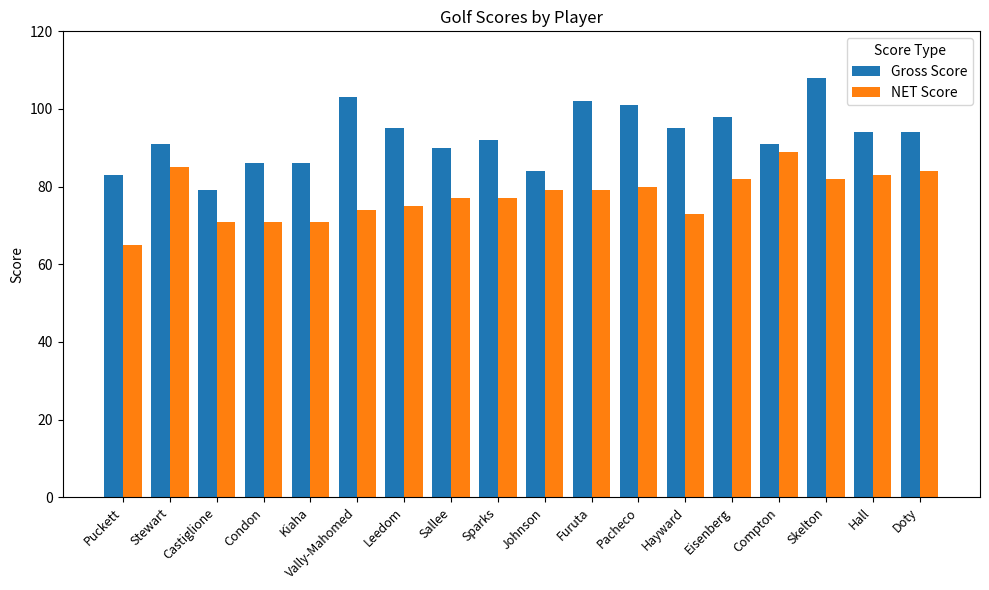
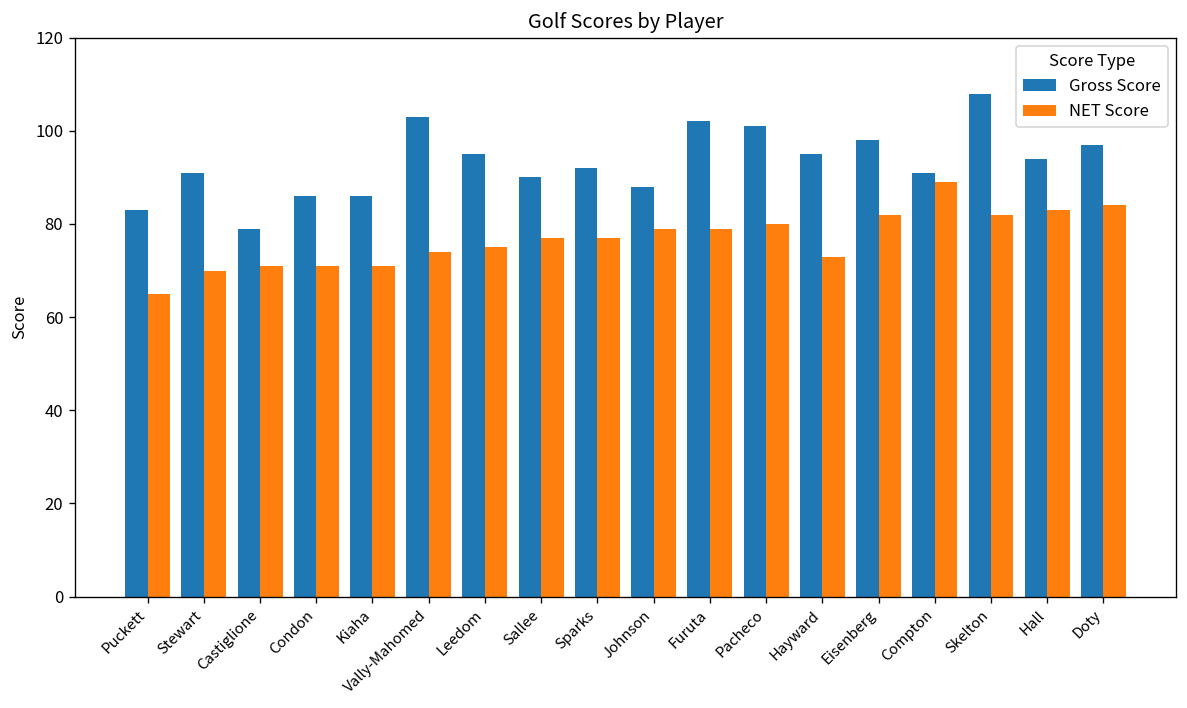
  {
    "Gross Score": {
      "Puckett": 83,
      "Stewart": 91,
      "Castiglione": 79,
      "Condon": 86,
      "Kiaha": 86,
      "Vally-Mahomed": 103,
      "Leedom": 95,
      "Sallee": 90,
      "Sparks": 92,
-     "Johnson": 84,
+     "Johnson": 88,
      "Furuta": 102,
      "Pacheco": 101,
      "Hayward": 95,
      "Eisenberg": 98,
      "Compton": 91,
      "Skelton": 108,
      "Hall": 94,
-     "Doty": 94
+     "Doty": 97
    },
    "NET Score": {
      "Puckett": 65,
-     "Stewart": 85,
+     "Stewart": 70,
      "Castiglione": 71,
      "Condon": 71,
      "Kiaha": 71,
      "Vally-Mahomed": 74,
      "Leedom": 75,
      "Sallee": 77,
      "Sparks": 77,
      "Johnson": 79,
      "Furuta": 79,
      "Pacheco": 80,
      "Hayward": 73,
      "Eisenberg": 82,
      "Compton": 89,
      "Skelton": 82,
      "Hall": 83,
      "Doty": 84
    }
  }
